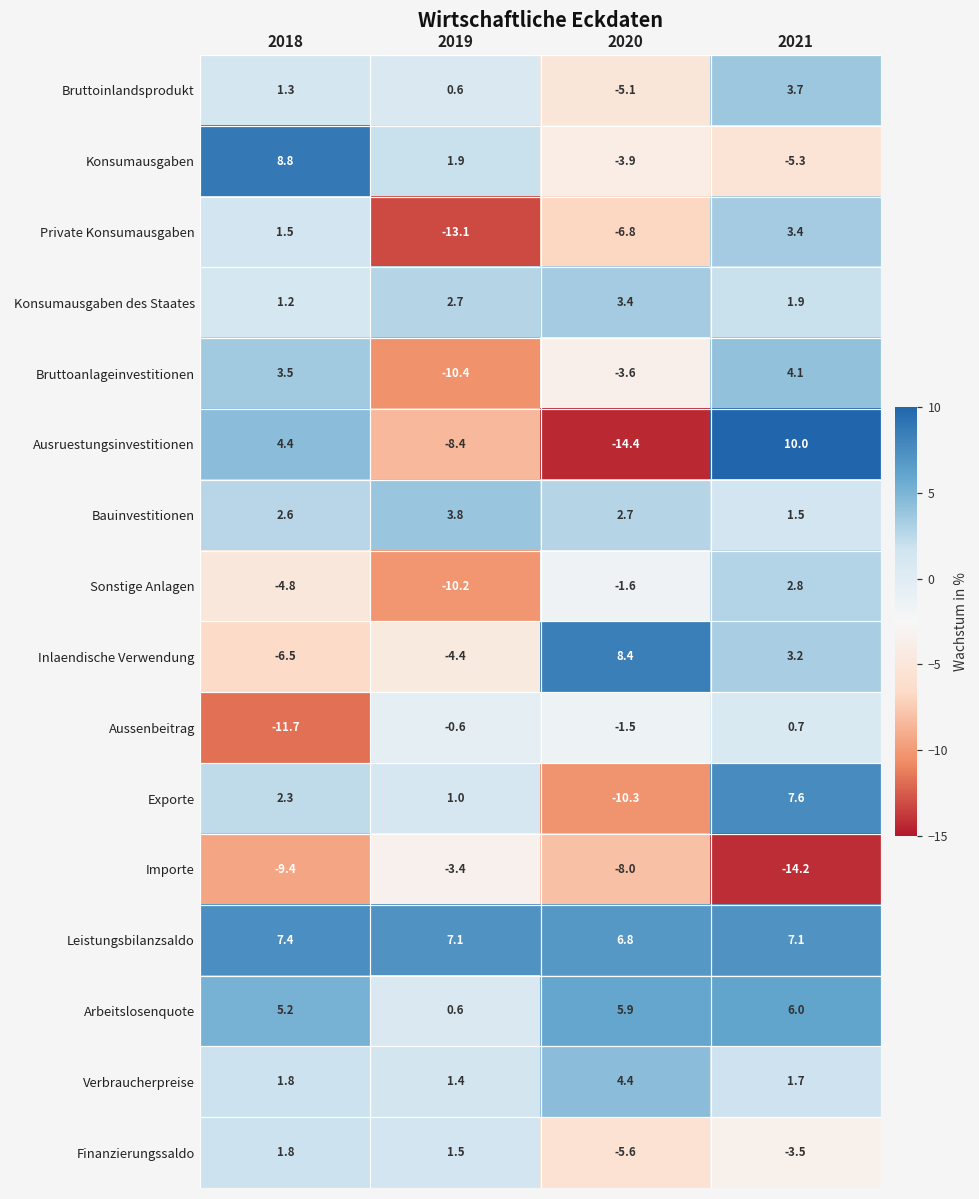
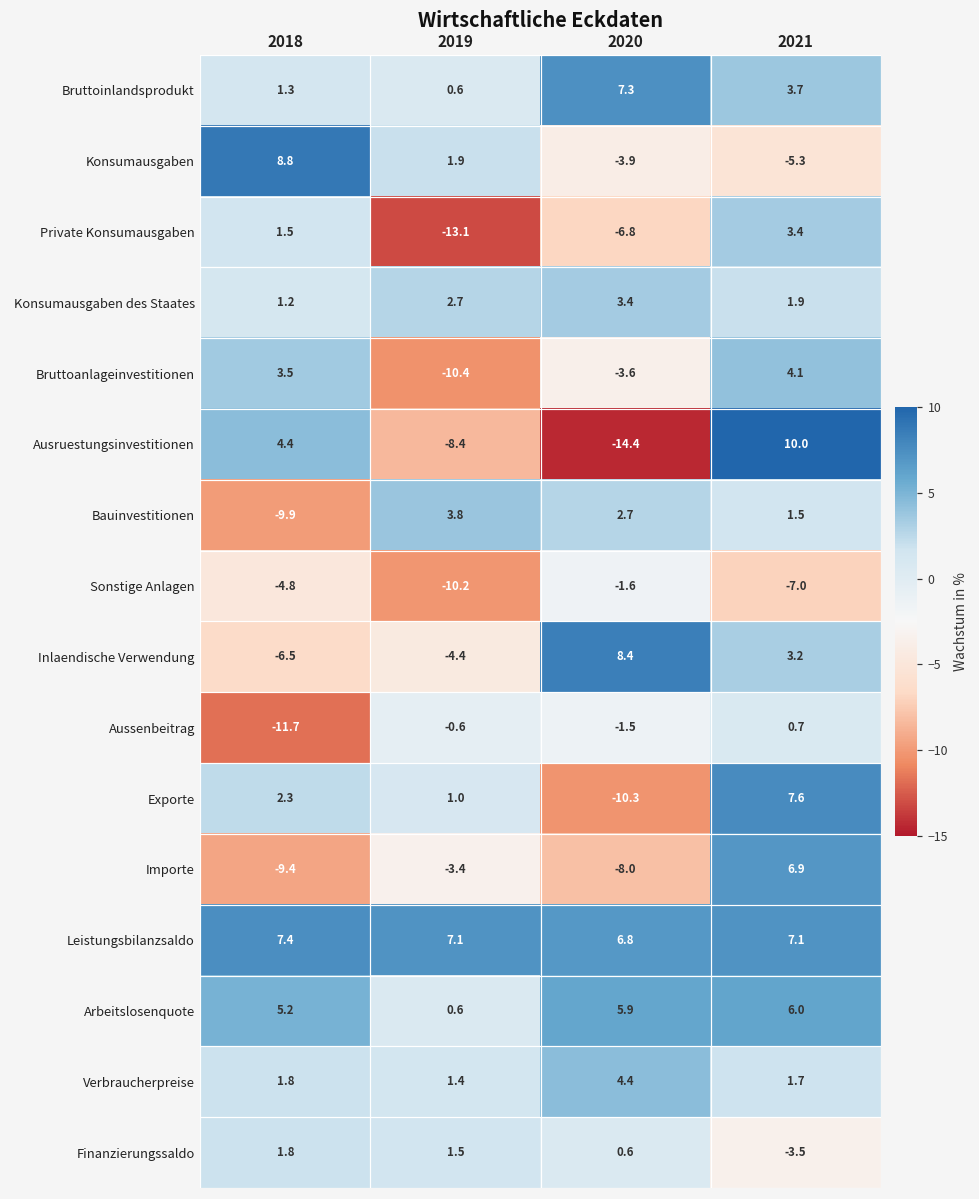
  {
    "Bruttoinlandsprodukt": {
      "2018": 1.3,
      "2019": 0.6,
-     "2020": -5.1,
+     "2020": 7.3,
      "2021": 3.7
    },
    "Konsumausgaben": {
      "2018": 8.8,
      "2019": 1.9,
      "2020": -3.9,
      "2021": -5.3
    },
    "Private Konsumausgaben": {
      "2018": 1.5,
      "2019": -13.1,
      "2020": -6.8,
      "2021": 3.4
    },
    "Konsumausgaben des Staates": {
      "2018": 1.2,
      "2019": 2.7,
      "2020": 3.4,
      "2021": 1.9
    },
    "Bruttoanlageinvestitionen": {
      "2018": 3.5,
      "2019": -10.4,
      "2020": -3.6,
      "2021": 4.1
    },
    "Ausruestungsinvestitionen": {
      "2018": 4.4,
      "2019": -8.4,
      "2020": -14.4,
      "2021": 10.0
    },
    "Bauinvestitionen": {
-     "2018": 2.6,
+     "2018": -9.9,
      "2019": 3.8,
      "2020": 2.7,
      "2021": 1.5
    },
    "Sonstige Anlagen": {
      "2018": -4.8,
      "2019": -10.2,
      "2020": -1.6,
-     "2021": 2.8
+     "2021": -7.0
    },
    "Inlaendische Verwendung": {
      "2018": -6.5,
      "2019": -4.4,
      "2020": 8.4,
      "2021": 3.2
    },
    "Aussenbeitrag": {
      "2018": -11.7,
      "2019": -0.6,
      "2020": -1.5,
      "2021": 0.7
    },
    "Exporte": {
      "2018": 2.3,
      "2019": 1.0,
      "2020": -10.3,
      "2021": 7.6
    },
    "Importe": {
      "2018": -9.4,
      "2019": -3.4,
      "2020": -8.0,
-     "2021": -14.2
+     "2021": 6.9
    },
    "Leistungsbilanzsaldo": {
      "2018": 7.4,
      "2019": 7.1,
      "2020": 6.8,
      "2021": 7.1
    },
    "Arbeitslosenquote": {
      "2018": 5.2,
      "2019": 0.6,
      "2020": 5.9,
      "2021": 6.0
    },
    "Verbraucherpreise": {
      "2018": 1.8,
      "2019": 1.4,
      "2020": 4.4,
      "2021": 1.7
    },
    "Finanzierungssaldo": {
      "2018": 1.8,
      "2019": 1.5,
-     "2020": -5.6,
+     "2020": 0.6,
      "2021": -3.5
    }
  }
